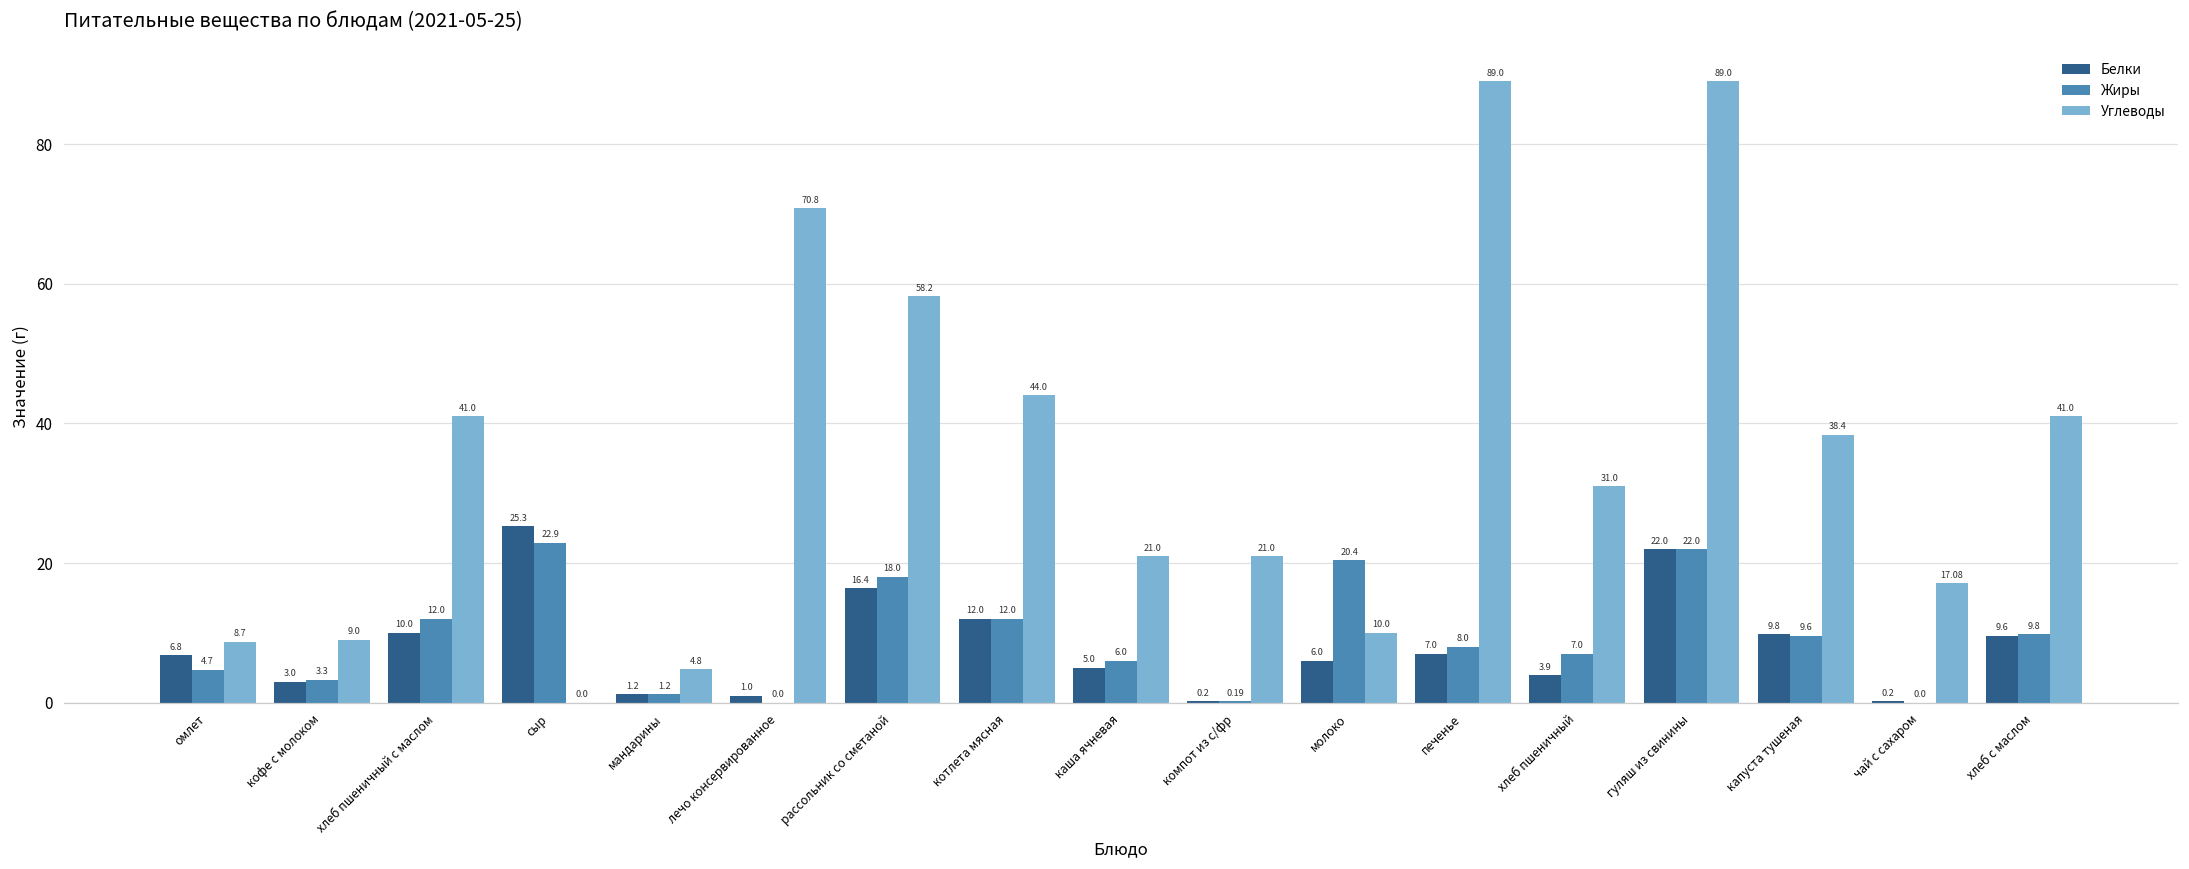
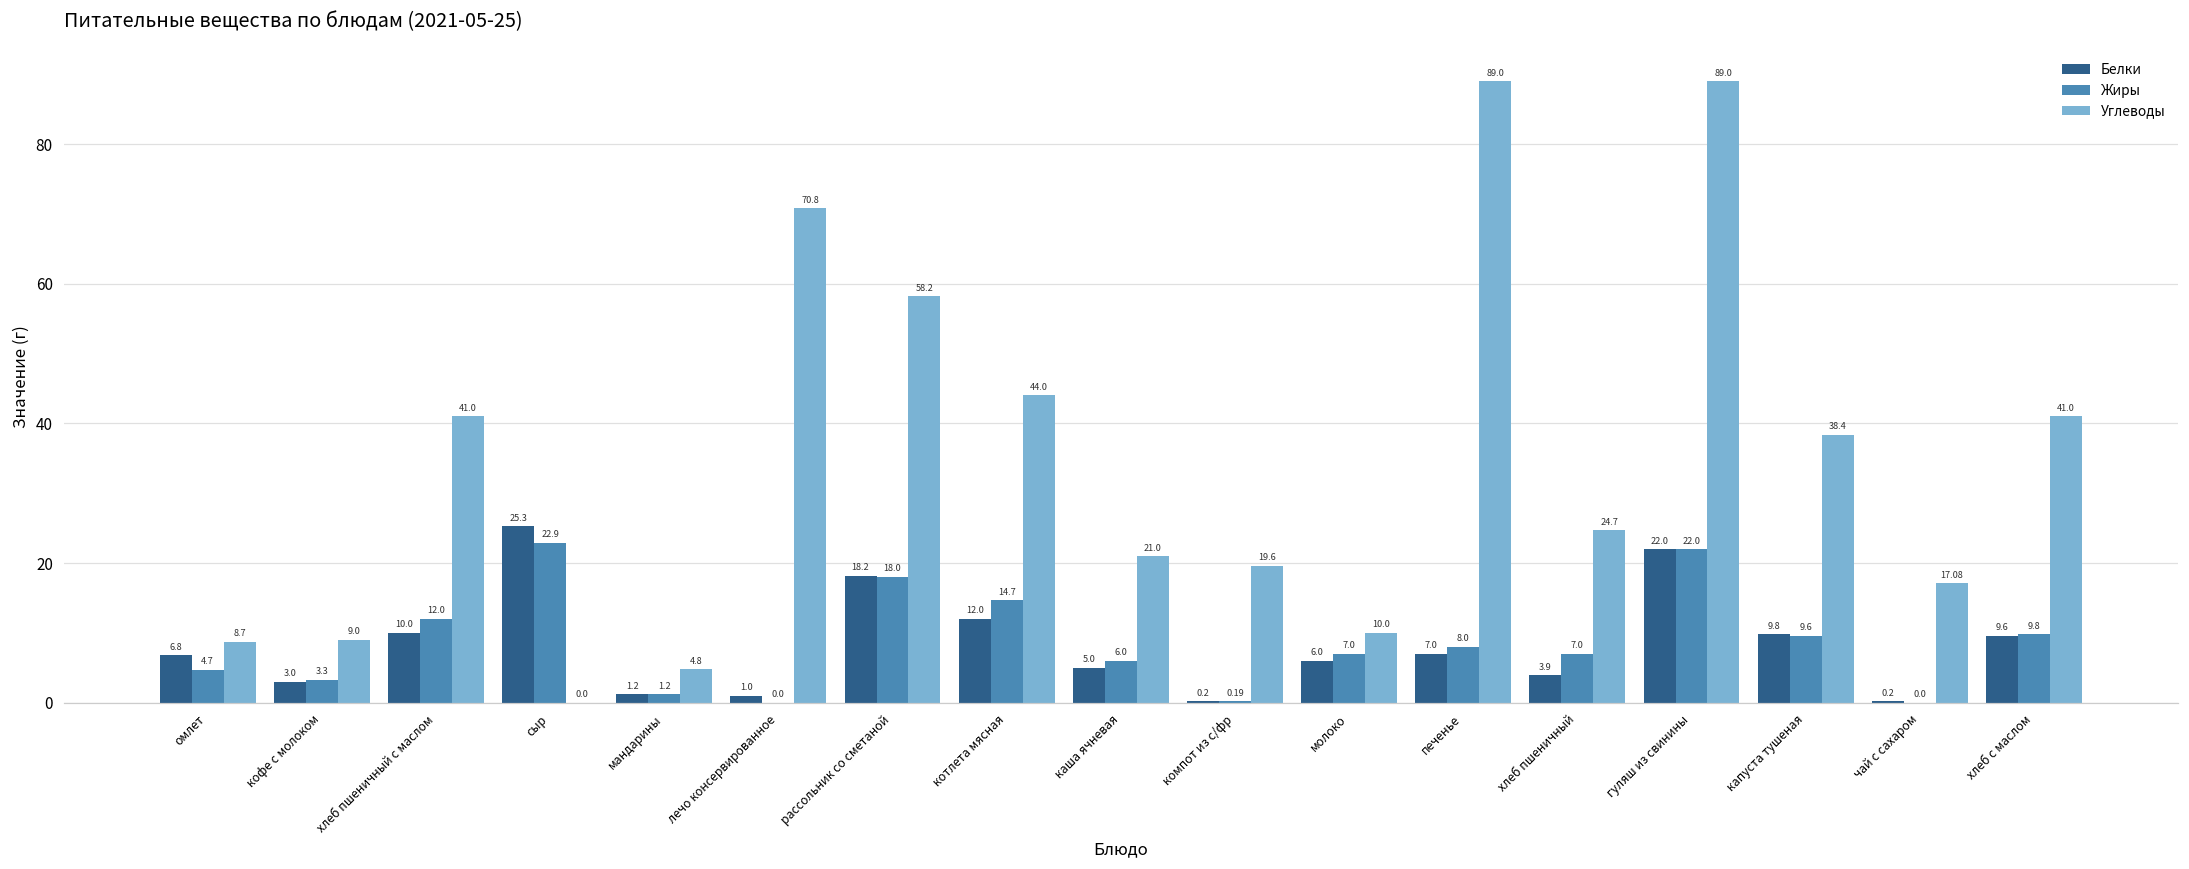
  {
    "Белки": {
      "омлет": 6.8,
      "кофе с молоком": 3.0,
      "хлеб пшеничный с маслом": 10.0,
      "сыр": 25.3,
      "мандарины": 1.2,
      "лечо консервированное": 1.0,
-     "рассольник со сметаной": 16.4,
+     "рассольник со сметаной": 18.2,
      "котлета мясная": 12.0,
      "каша ячневая": 5.0,
      "компот из с/фр": 0.2,
      "молоко": 6.0,
      "печенье": 7.0,
      "хлеб пшеничный": 3.9,
      "гуляш из свинины": 22.0,
      "капуста тушеная": 9.8,
      "чай с сахаром": 0.2,
      "хлеб с маслом": 9.6
    },
    "Жиры": {
      "омлет": 4.7,
      "кофе с молоком": 3.3,
      "хлеб пшеничный с маслом": 12.0,
      "сыр": 22.9,
      "мандарины": 1.2,
      "лечо консервированное": 0.0,
      "рассольник со сметаной": 18.0,
-     "котлета мясная": 12.0,
+     "котлета мясная": 14.7,
      "каша ячневая": 6.0,
      "компот из с/фр": 0.19,
-     "молоко": 20.4,
+     "молоко": 7.0,
      "печенье": 8.0,
      "хлеб пшеничный": 7.0,
      "гуляш из свинины": 22.0,
      "капуста тушеная": 9.6,
      "чай с сахаром": 0.0,
      "хлеб с маслом": 9.8
    },
    "Углеводы": {
      "омлет": 8.7,
      "кофе с молоком": 9.0,
      "хлеб пшеничный с маслом": 41.0,
      "сыр": 0.0,
      "мандарины": 4.8,
      "лечо консервированное": 70.8,
      "рассольник со сметаной": 58.2,
      "котлета мясная": 44.0,
      "каша ячневая": 21.0,
-     "компот из с/фр": 21.0,
+     "компот из с/фр": 19.6,
      "молоко": 10.0,
      "печенье": 89.0,
-     "хлеб пшеничный": 31.0,
+     "хлеб пшеничный": 24.7,
      "гуляш из свинины": 89.0,
      "капуста тушеная": 38.4,
      "чай с сахаром": 17.08,
      "хлеб с маслом": 41.0
    }
  }
